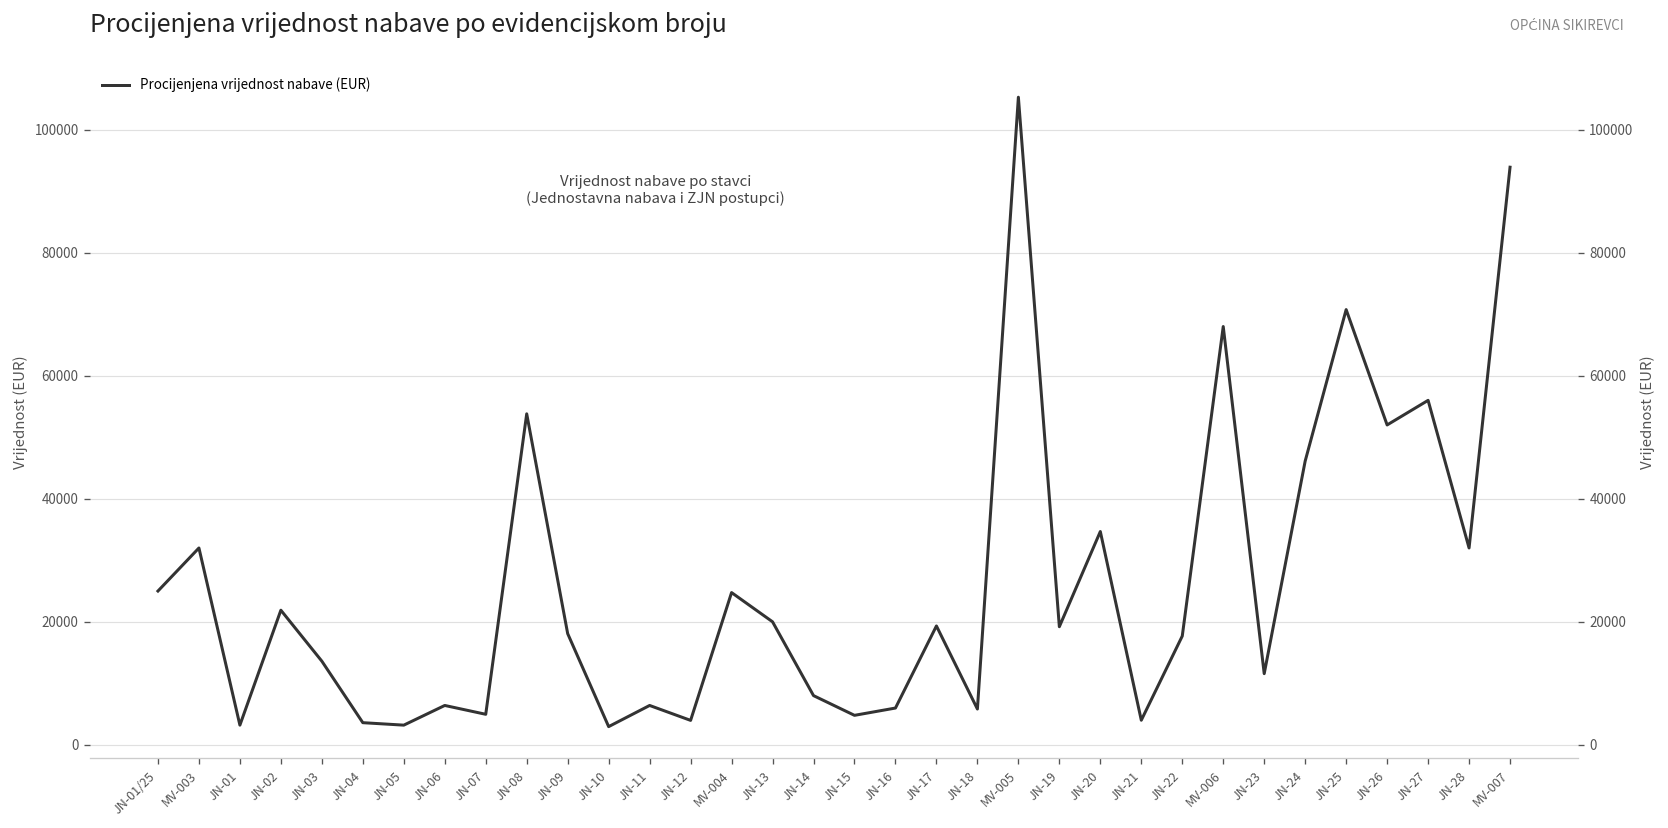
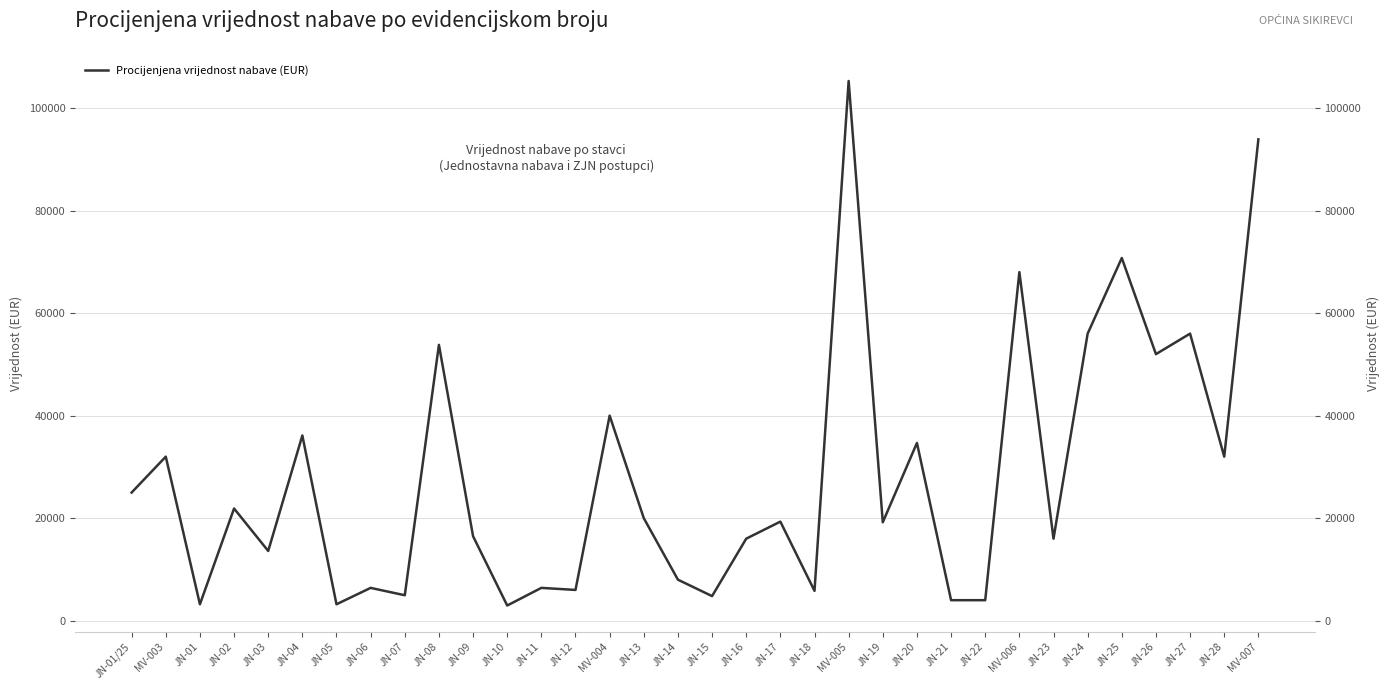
  {
    "JN-01/25": 25000,
    "MV-003": 32000,
    "JN-01": 3000,
    "JN-02": 22000,
    "JN-03": 14000,
-   "JN-04": 4000,
+   "JN-04": 36000,
    "JN-05": 3000,
    "JN-06": 6000,
    "JN-07": 5000,
    "JN-08": 54000,
-   "JN-09": 18000,
+   "JN-09": 16000,
    "JN-10": 3000,
    "JN-11": 6000,
-   "JN-12": 4000,
-   "MV-004": 25000,
+   "JN-12": 6000,
+   "MV-004": 40000,
    "JN-13": 20000,
    "JN-14": 8000,
    "JN-15": 5000,
-   "JN-16": 6000,
+   "JN-16": 16000,
    "JN-17": 19000,
    "JN-18": 6000,
    "MV-005": 105000,
    "JN-19": 19000,
    "JN-20": 35000,
    "JN-21": 4000,
-   "JN-22": 18000,
+   "JN-22": 4000,
    "MV-006": 68000,
-   "JN-23": 12000,
-   "JN-24": 46000,
+   "JN-23": 16000,
+   "JN-24": 56000,
    "JN-25": 71000,
    "JN-26": 52000,
    "JN-27": 56000,
    "JN-28": 32000,
    "MV-007": 94000
  }
